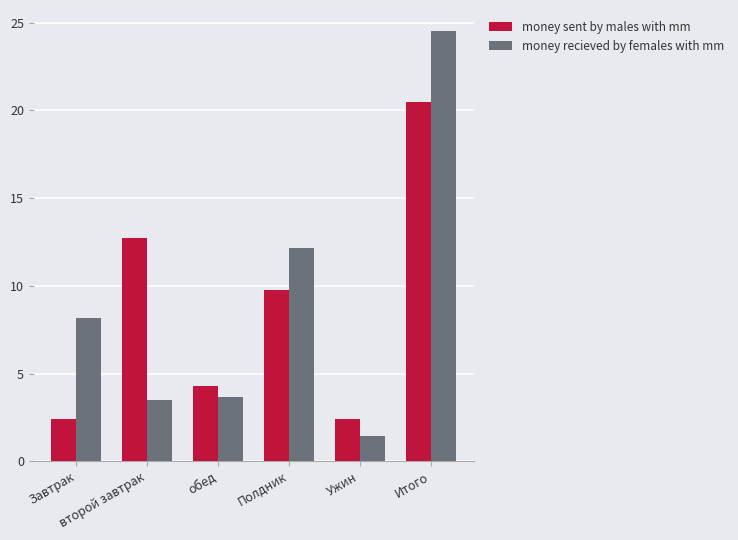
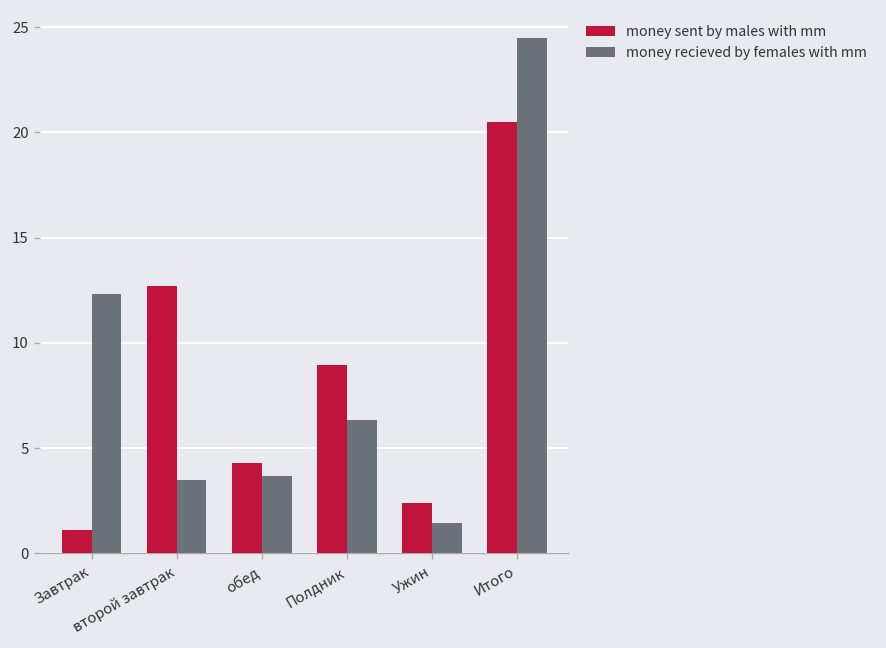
  {
    "money sent by males with mm": {
-     "Завтрак": 2.4,
+     "Завтрак": 1.1,
      "второй завтрак": 12.7,
      "обед": 4.3,
-     "Полдник": 9.8,
+     "Полдник": 8.9,
      "Ужин": 2.4,
      "Итого": 20.5
    },
    "money recieved by females with mm": {
-     "Завтрак": 8.2,
+     "Завтрак": 12.3,
      "второй завтрак": 3.5,
      "обед": 3.7,
-     "Полдник": 12.2,
+     "Полдник": 6.3,
      "Ужин": 1.5,
      "Итого": 24.5
    }
  }
